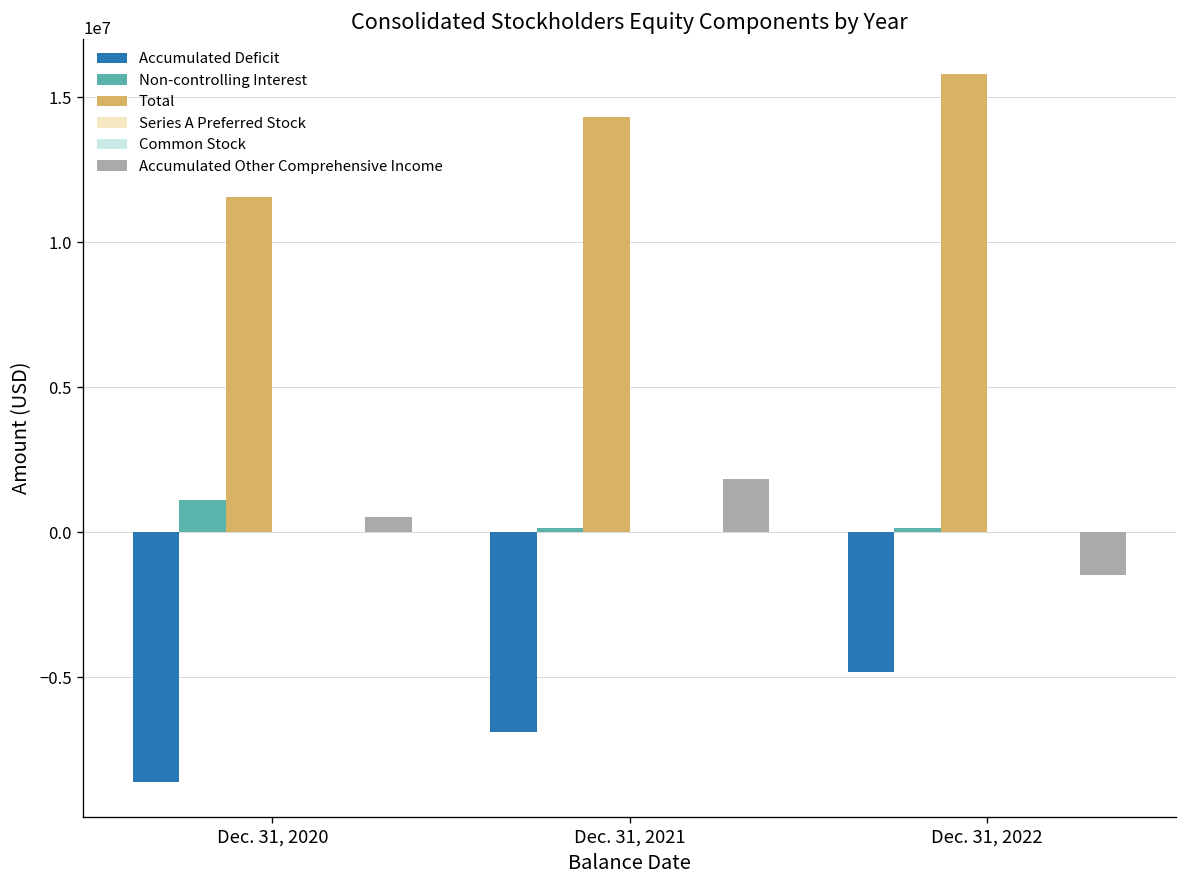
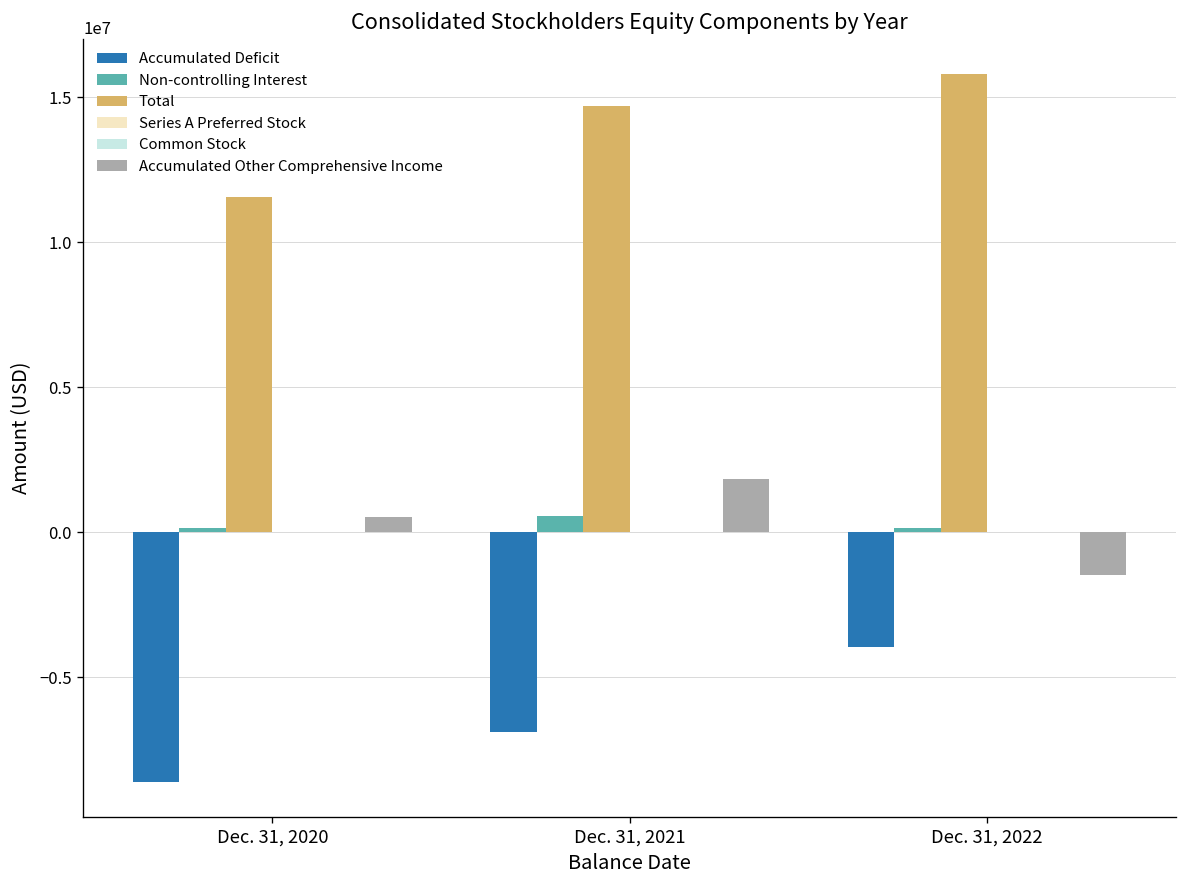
  {
    "Accumulated Deficit": {
      "Dec. 31, 2020": -8600000,
      "Dec. 31, 2021": -6900000,
-     "Dec. 31, 2022": -4800000
+     "Dec. 31, 2022": -4000000
    },
    "Non-controlling Interest": {
-     "Dec. 31, 2020": 1100000,
-     "Dec. 31, 2021": 100000,
+     "Dec. 31, 2020": 100000,
+     "Dec. 31, 2021": 600000,
      "Dec. 31, 2022": 100000
    },
    "Total": {
      "Dec. 31, 2020": 11600000,
-     "Dec. 31, 2021": 14300000,
+     "Dec. 31, 2021": 14700000,
      "Dec. 31, 2022": 15800000
    },
    "Accumulated Other Comprehensive Income": {
      "Dec. 31, 2020": 500000,
      "Dec. 31, 2021": 1800000,
      "Dec. 31, 2022": -1500000
    }
  }
